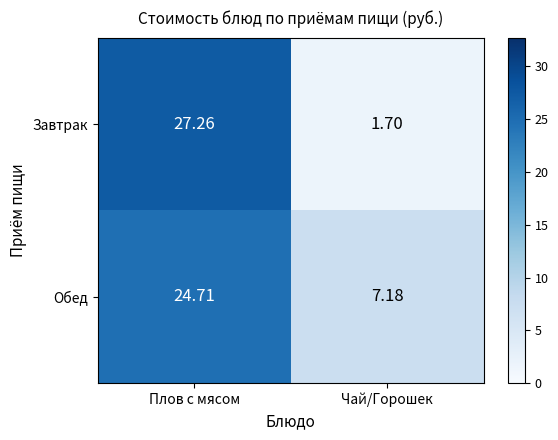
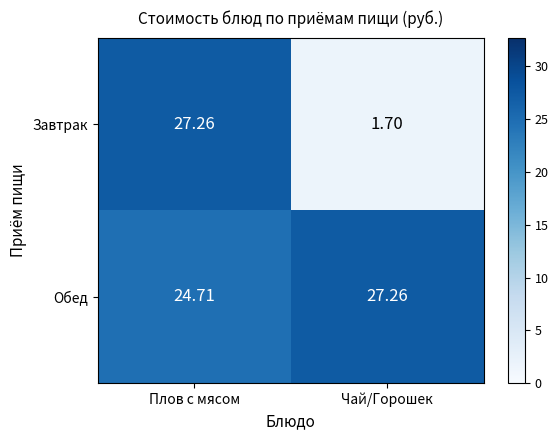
  {
    "Завтрак": {
      "Плов с мясом": 27.26,
      "Чай/Горошек": 1.70
    },
    "Обед": {
      "Плов с мясом": 24.71,
-     "Чай/Горошек": 7.18
+     "Чай/Горошек": 27.26
    }
  }
